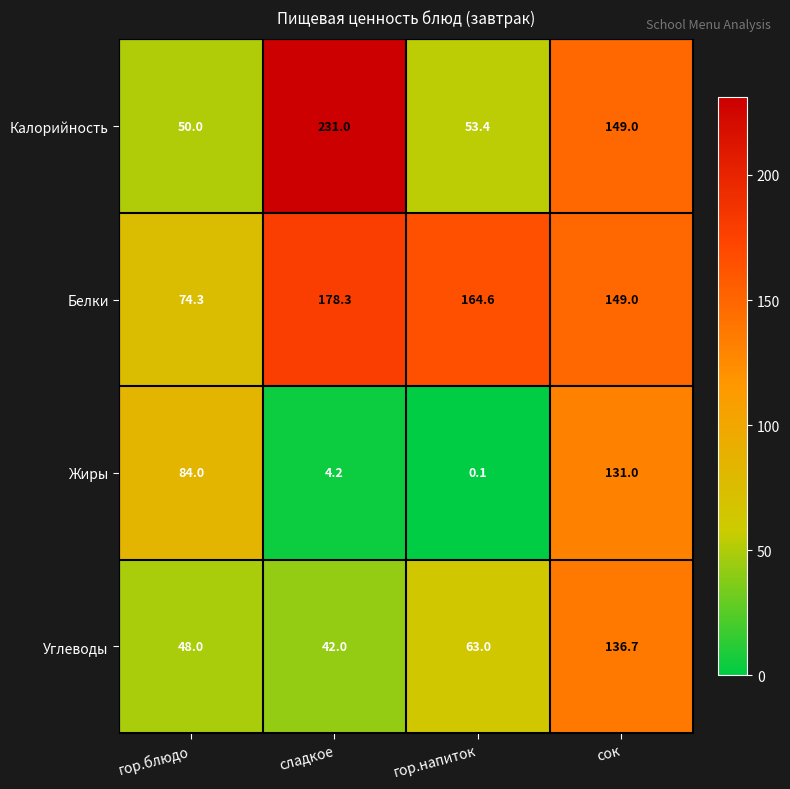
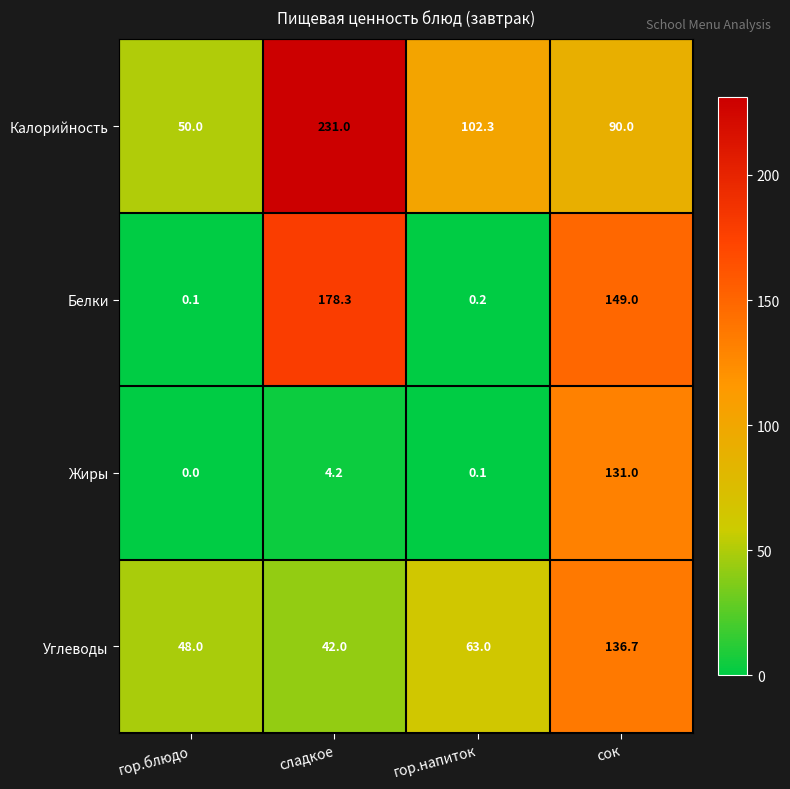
  {
    "Калорийность": {
      "гор.блюдо": 50.0,
      "сладкое": 231.0,
-     "гор.напиток": 53.4,
-     "сок": 149.0
+     "гор.напиток": 102.3,
+     "сок": 90.0
    },
    "Белки": {
-     "гор.блюдо": 74.3,
+     "гор.блюдо": 0.1,
      "сладкое": 178.3,
-     "гор.напиток": 164.6,
+     "гор.напиток": 0.2,
      "сок": 149.0
    },
    "Жиры": {
-     "гор.блюдо": 84.0,
+     "гор.блюдо": 0.0,
      "сладкое": 4.2,
      "гор.напиток": 0.1,
      "сок": 131.0
    },
    "Углеводы": {
      "гор.блюдо": 48.0,
      "сладкое": 42.0,
      "гор.напиток": 63.0,
      "сок": 136.7
    }
  }
